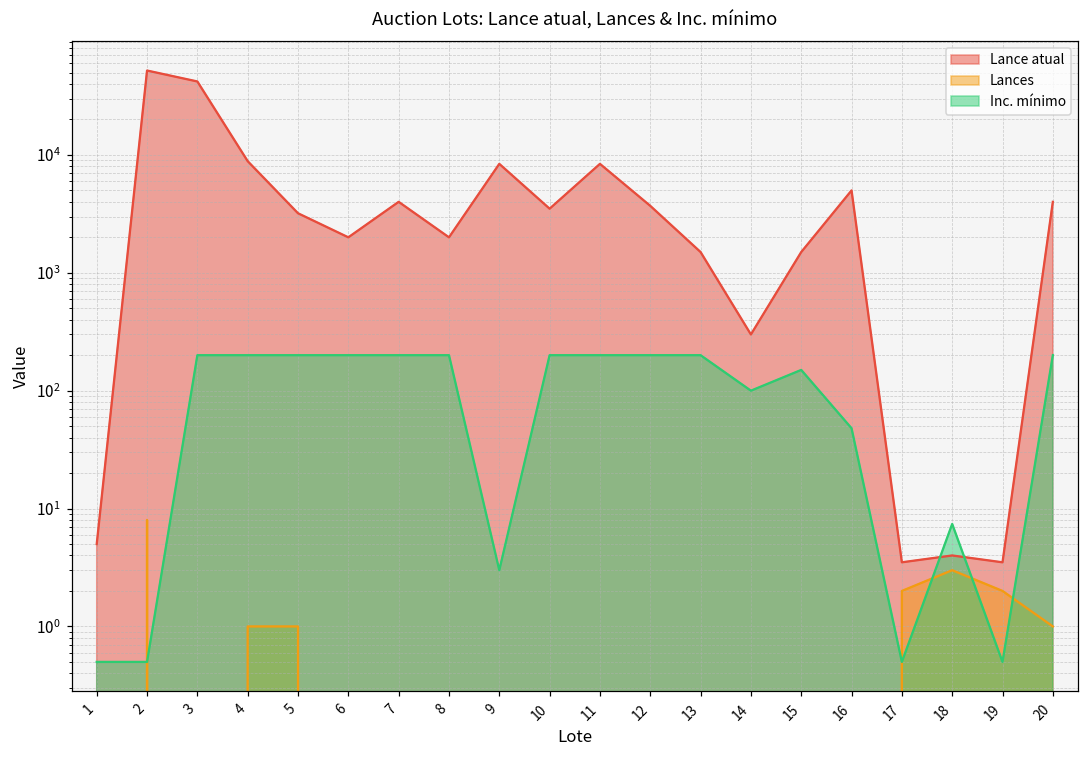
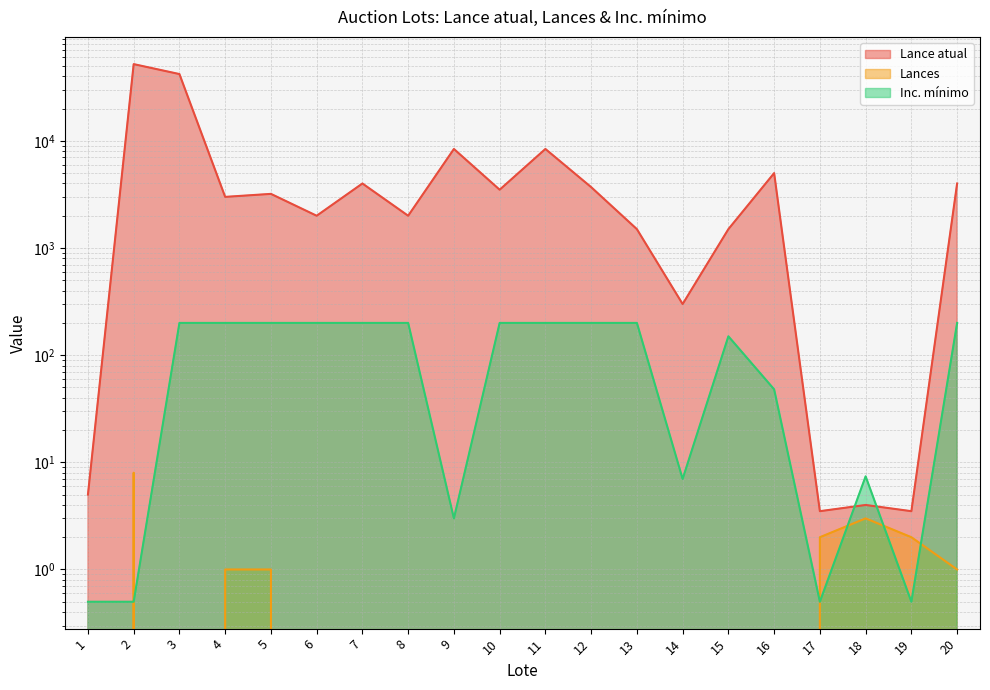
  {
    "Lance atual": {
      "1": 5,
      "2": 50000,
      "3": 42000,
-     "4": 9000,
+     "4": 3000,
      "5": 3200,
      "6": 2000,
      "7": 4000,
      "8": 2000,
      "9": 8000,
      "10": 3500,
      "11": 8000,
      "12": 3700,
      "13": 1500,
      "14": 300,
      "15": 1500,
      "16": 5000,
      "17": 3.5,
      "18": 4,
      "19": 3.5,
      "20": 4000
    },
    "Lances": {
      "2": 8,
      "4": 1,
      "5": 1,
      "17": 2,
      "18": 3,
      "19": 2,
      "20": 1
    },
    "Inc. mínimo": {
      "1": 0.5,
      "2": 0.5,
      "3": 200,
      "4": 200,
      "5": 200,
      "6": 200,
      "7": 200,
      "8": 200,
      "9": 3,
      "10": 200,
      "11": 200,
      "12": 200,
      "13": 200,
-     "14": 100,
+     "14": 7,
      "15": 150,
      "16": 50,
      "17": 0.5,
      "18": 7,
      "19": 0.5,
      "20": 200
    }
  }
